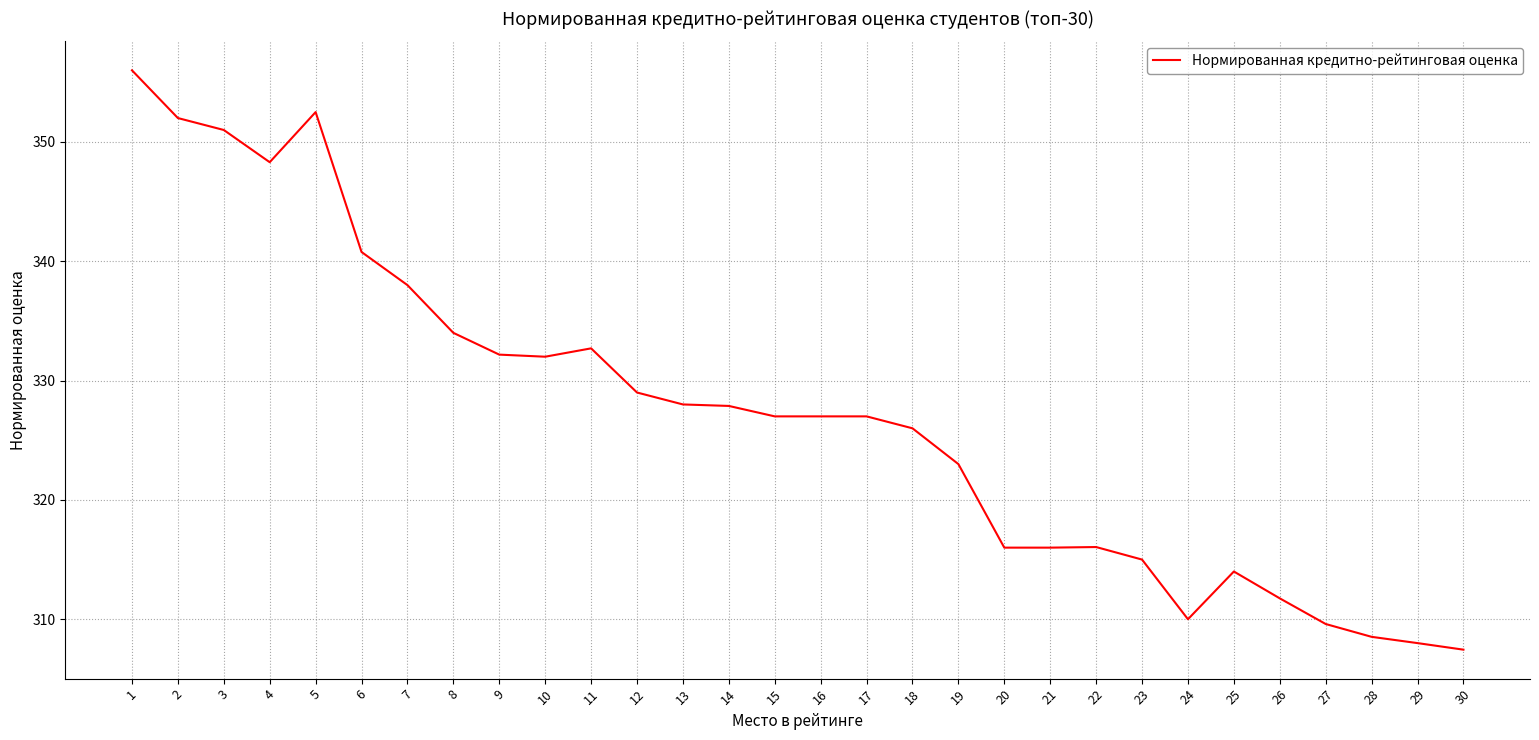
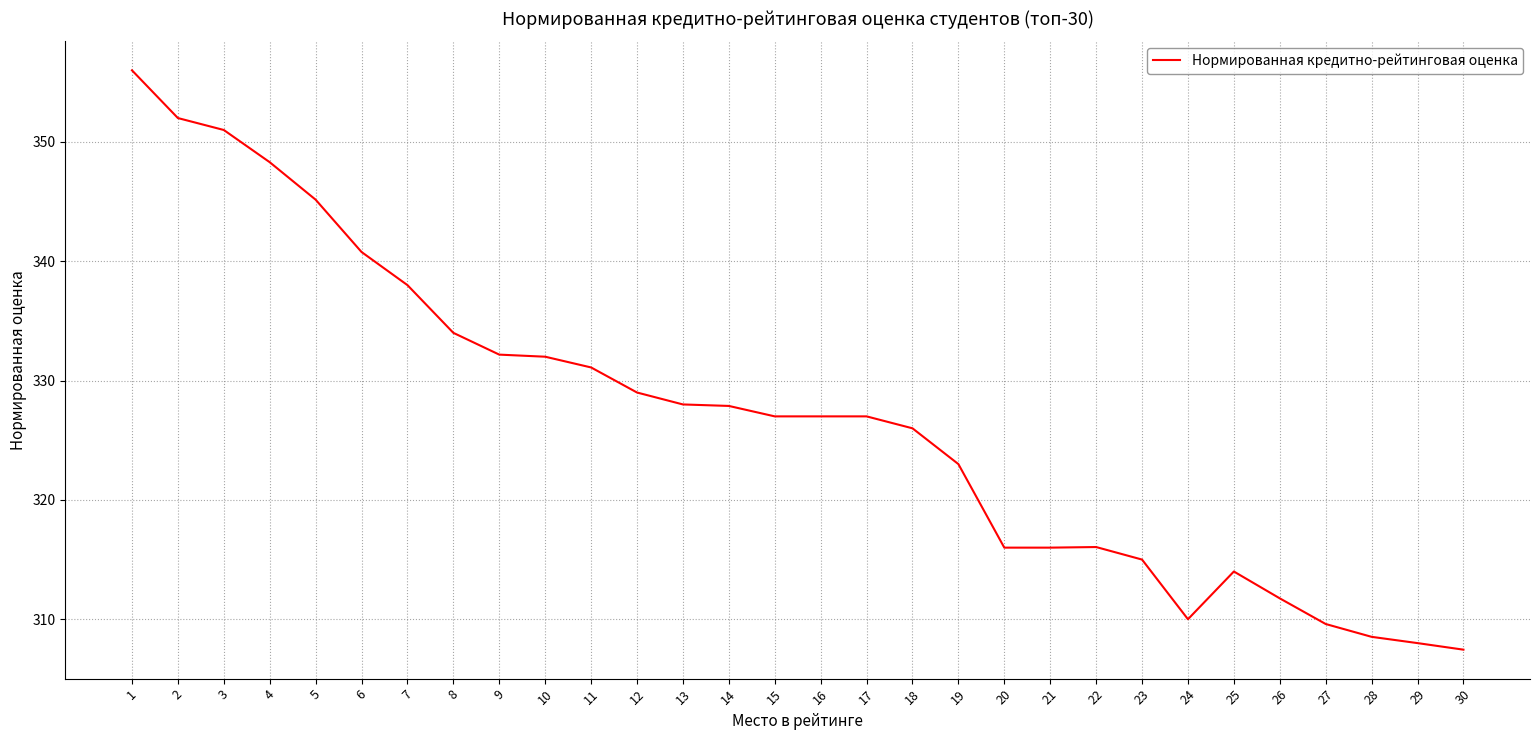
  {
    "1": 356.0,
    "2": 352.0,
    "3": 351.0,
    "4": 348.3,
-   "5": 352.5,
+   "5": 345.2,
    "6": 340.8,
    "7": 338.0,
    "8": 334.0,
    "9": 332.2,
    "10": 332.0,
-   "11": 332.7,
+   "11": 331.1,
    "12": 329.0,
    "13": 328.0,
    "14": 327.9,
    "15": 327.0,
    "16": 327.0,
    "17": 327.0,
    "18": 326.0,
    "19": 323.0,
    "20": 316.0,
    "21": 316.0,
    "22": 316.1,
    "23": 315.0,
    "24": 310.0,
    "25": 314.0,
    "26": 311.8,
    "27": 309.6,
    "28": 308.5,
    "29": 308.0,
    "30": 307.5
  }
